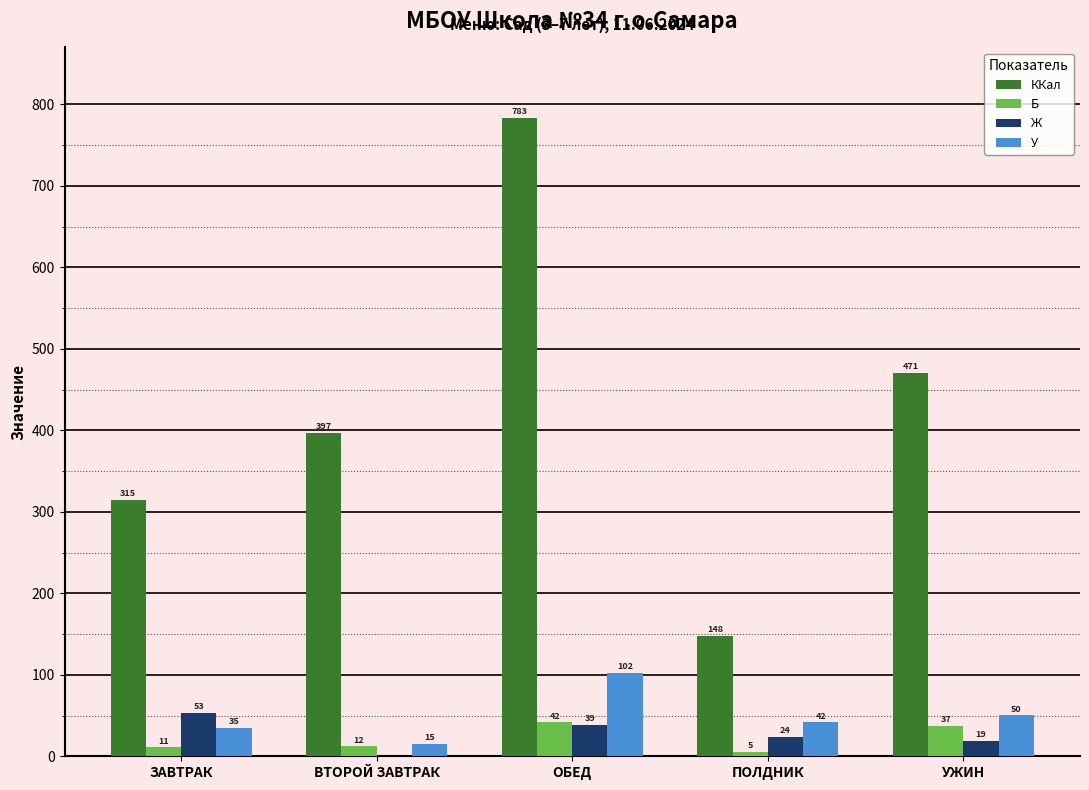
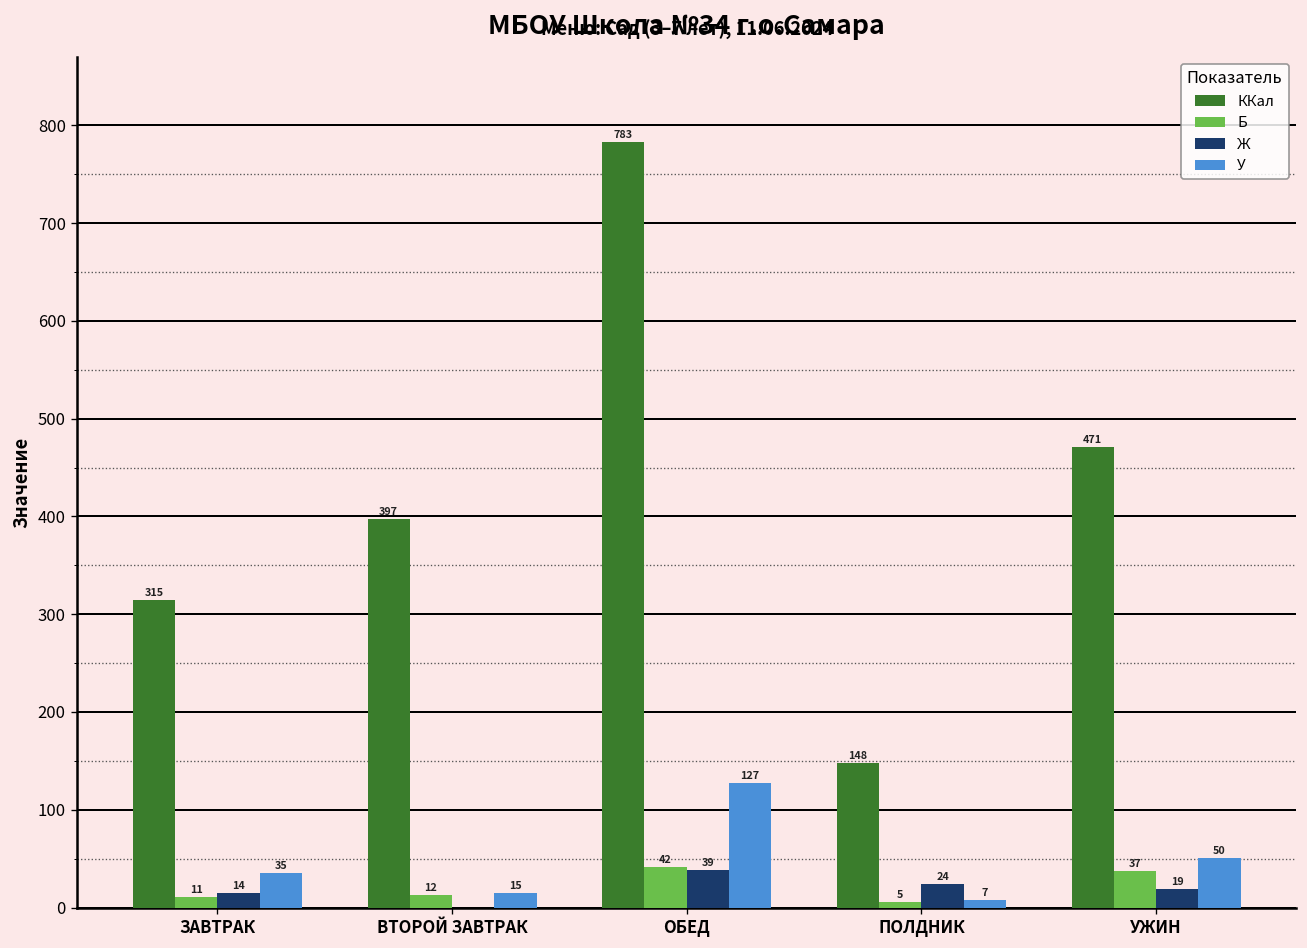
  {
    "ККал": {
      "ЗАВТРАК": 315,
      "ВТОРОЙ ЗАВТРАК": 397,
      "ОБЕД": 783,
      "ПОЛДНИК": 148,
      "УЖИН": 471
    },
    "Б": {
      "ЗАВТРАК": 11,
      "ВТОРОЙ ЗАВТРАК": 12,
      "ОБЕД": 42,
      "ПОЛДНИК": 5,
      "УЖИН": 37
    },
    "Ж": {
-     "ЗАВТРАК": 53,
+     "ЗАВТРАК": 14,
      "ОБЕД": 39,
      "ПОЛДНИК": 24,
      "УЖИН": 19
    },
    "У": {
      "ЗАВТРАК": 35,
      "ВТОРОЙ ЗАВТРАК": 15,
-     "ОБЕД": 102,
-     "ПОЛДНИК": 42,
+     "ОБЕД": 127,
+     "ПОЛДНИК": 7,
      "УЖИН": 50
    }
  }
